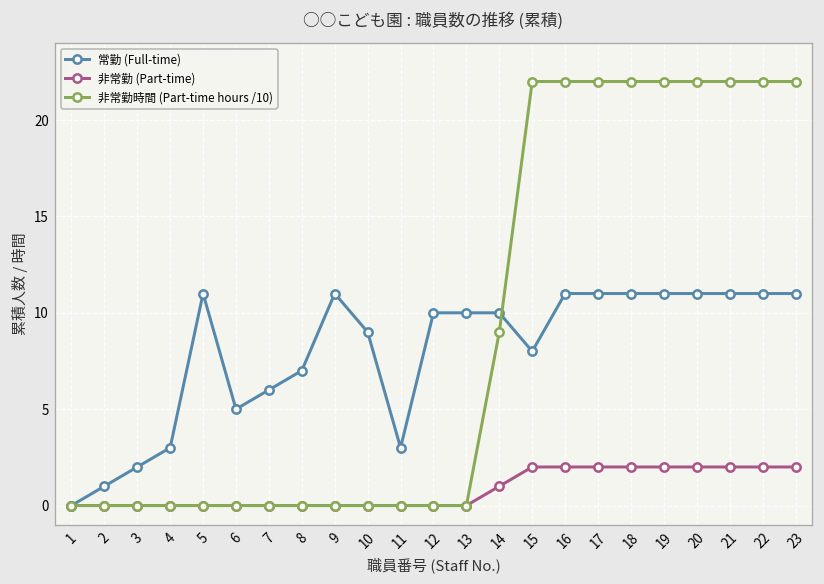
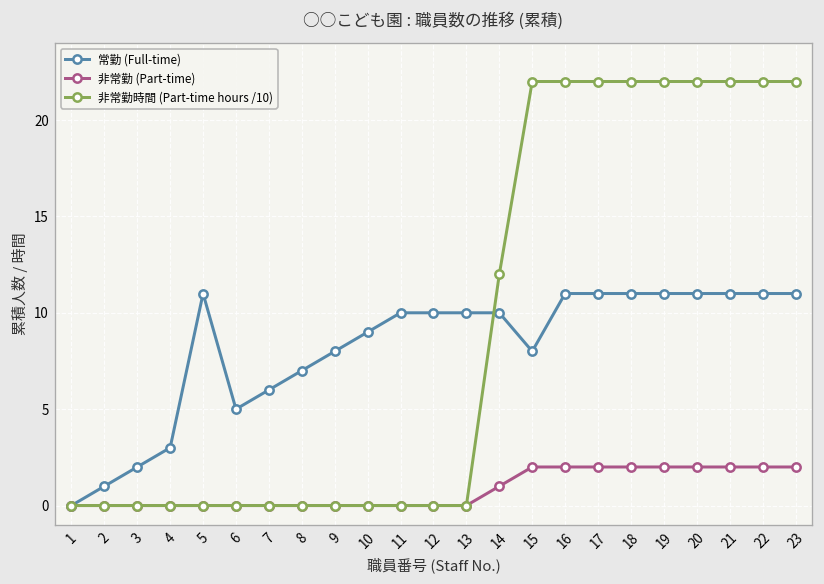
  {
    "常勤 (Full-time)": {
      "2": 1,
      "3": 2,
      "4": 3,
      "5": 11,
      "6": 5,
      "7": 6,
      "8": 7,
-     "9": 11,
+     "9": 8,
      "10": 9,
-     "11": 3,
+     "11": 10,
      "12": 10,
      "13": 10,
      "14": 10,
      "15": 8,
      "16": 11,
      "17": 11,
      "18": 11,
      "19": 11,
      "20": 11,
      "21": 11,
      "22": 11,
      "23": 11
    },
    "非常勤 (Part-time)": {
      "14": 1,
      "15": 2,
      "16": 2,
      "17": 2,
      "18": 2,
      "19": 2,
      "20": 2,
      "21": 2,
      "22": 2,
      "23": 2
    },
    "非常勤時間 (Part-time hours /10)": {
-     "14": 9,
+     "14": 12,
      "15": 22,
      "16": 22,
      "17": 22,
      "18": 22,
      "19": 22,
      "20": 22,
      "21": 22,
      "22": 22,
      "23": 22
    }
  }
